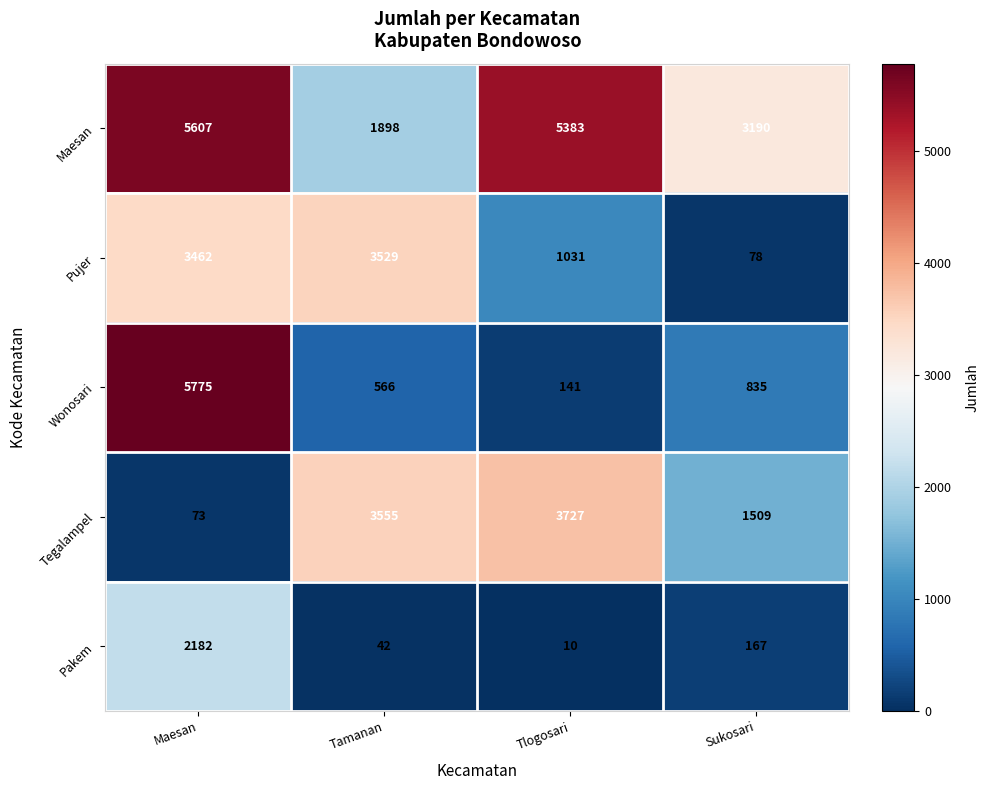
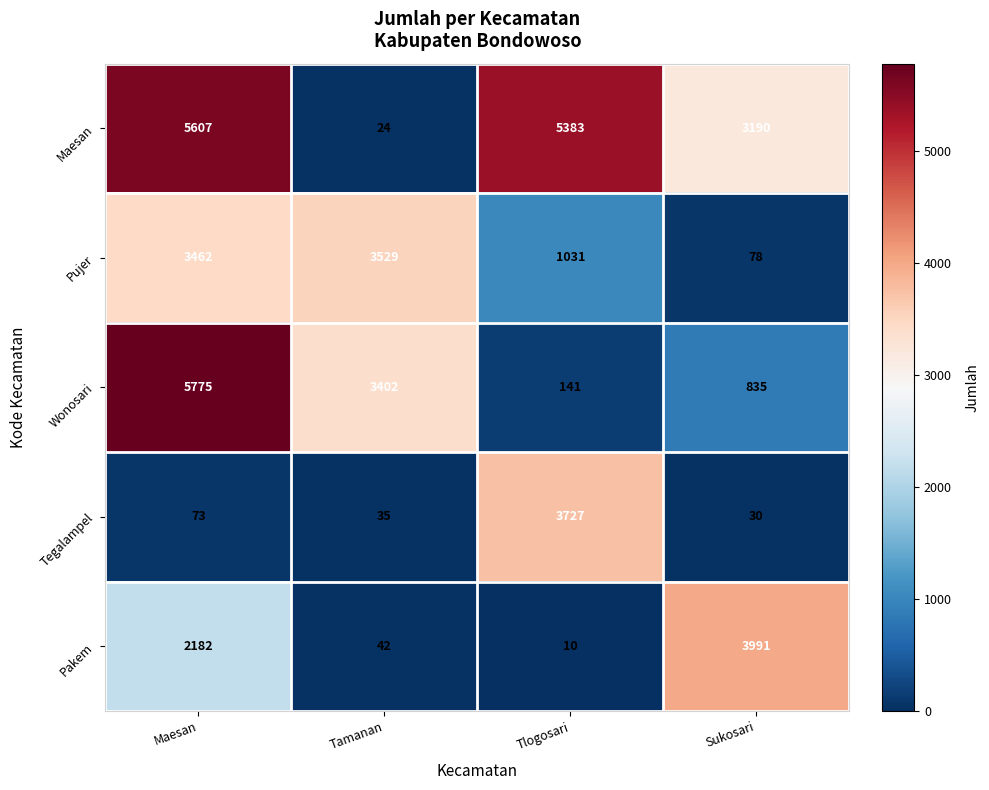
  {
    "Maesan": {
      "Maesan": 5607,
-     "Tamanan": 1898,
+     "Tamanan": 24,
      "Tlogosari": 5383
    },
    "Pujer": {
      "Maesan": 3462,
      "Tamanan": 3529,
      "Tlogosari": 1031,
      "Sukosari": 78
    },
    "Wonosari": {
      "Maesan": 5775,
-     "Tamanan": 566,
+     "Tamanan": 3402,
      "Tlogosari": 141,
      "Sukosari": 835
    },
    "Tegalampel": {
      "Maesan": 73,
-     "Tamanan": 3555,
+     "Tamanan": 35,
      "Tlogosari": 3727,
-     "Sukosari": 1509
+     "Sukosari": 30
    },
    "Pakem": {
      "Maesan": 2182,
      "Tamanan": 42,
      "Tlogosari": 10,
-     "Sukosari": 167
+     "Sukosari": 3991
    }
  }
